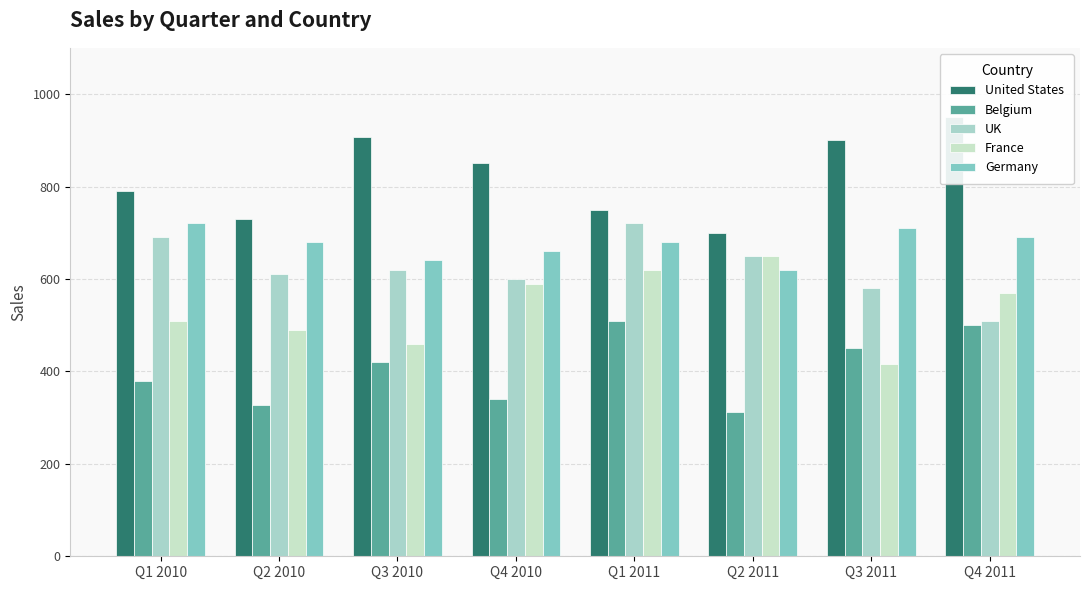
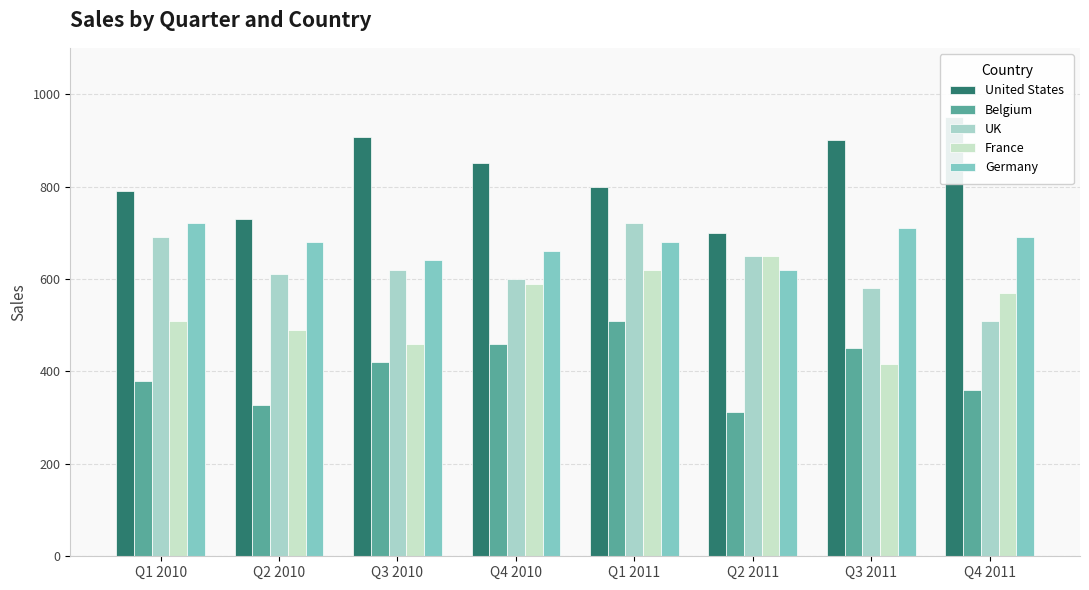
  {
    "United States": {
      "Q1 2010": 790,
      "Q2 2010": 730,
      "Q3 2010": 910,
      "Q4 2010": 850,
-     "Q1 2011": 750,
+     "Q1 2011": 800,
      "Q2 2011": 700,
      "Q3 2011": 900
    },
    "Belgium": {
      "Q1 2010": 380,
      "Q2 2010": 330,
      "Q3 2010": 420,
-     "Q4 2010": 340,
+     "Q4 2010": 460,
      "Q1 2011": 510,
      "Q2 2011": 310,
      "Q3 2011": 450,
-     "Q4 2011": 500
+     "Q4 2011": 360
    }
  }
